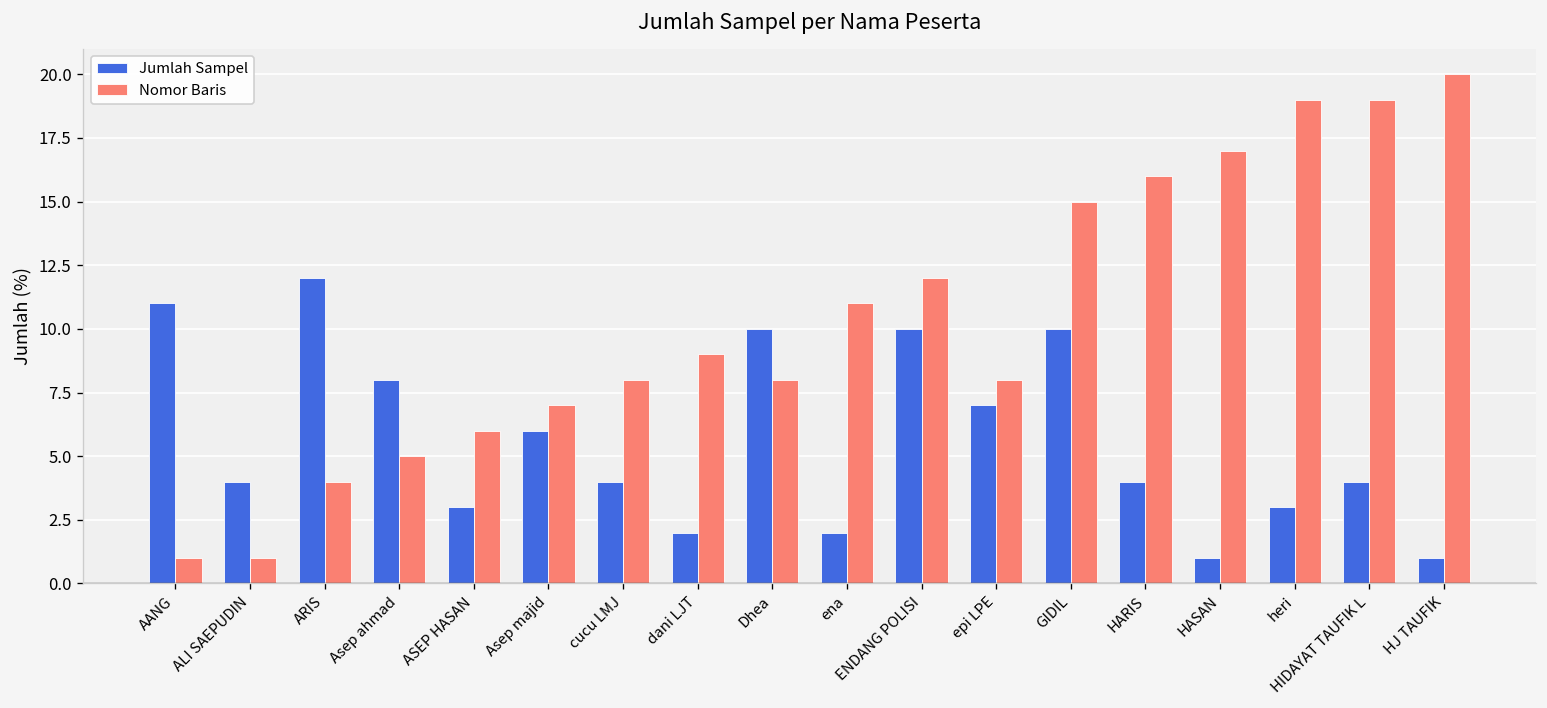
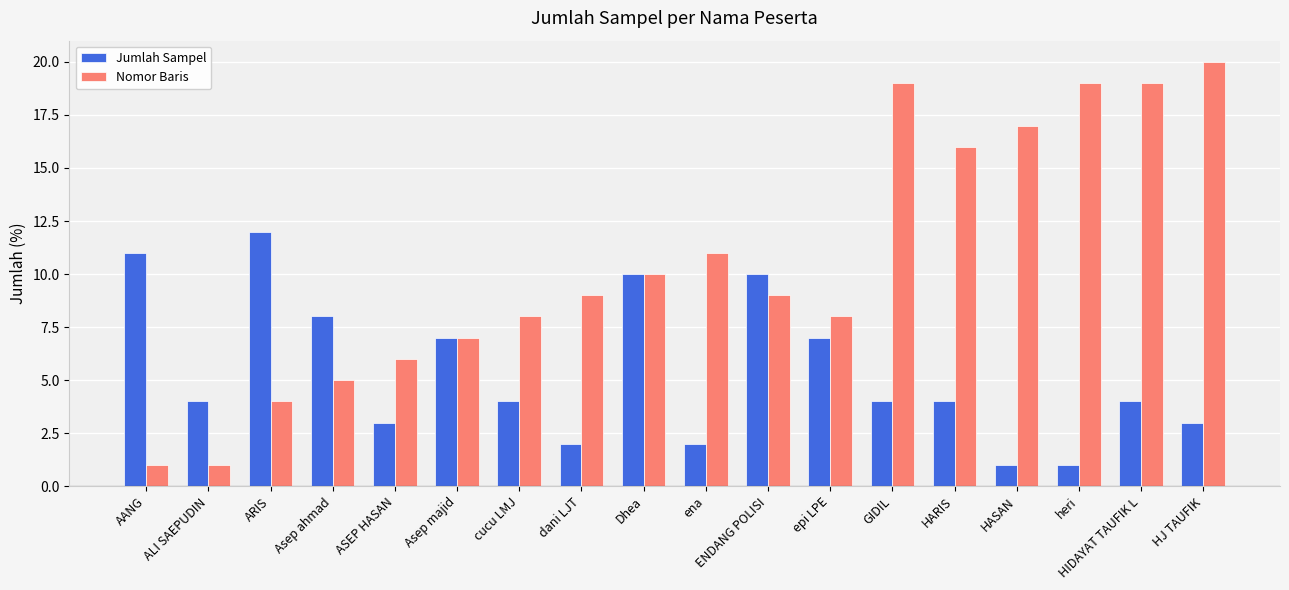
  {
    "Jumlah Sampel": {
      "AANG": 11,
      "ALI SAEPUDIN": 4,
      "ARIS": 12,
      "Asep ahmad": 8,
      "ASEP HASAN": 3,
-     "Asep majid": 6,
+     "Asep majid": 7,
      "cucu LMJ": 4,
      "dani LJT": 2,
      "Dhea": 10,
      "ena": 2,
      "ENDANG POLISI": 10,
      "epi LPE": 7,
-     "GIDIL": 10,
+     "GIDIL": 4,
      "HARIS": 4,
      "HASAN": 1,
-     "heri": 3,
+     "heri": 1,
      "HIDAYAT TAUFIK L": 4,
-     "HJ TAUFIK": 1
+     "HJ TAUFIK": 3
    },
    "Nomor Baris": {
      "AANG": 1,
      "ALI SAEPUDIN": 1,
      "ARIS": 4,
      "Asep ahmad": 5,
      "ASEP HASAN": 6,
      "Asep majid": 7,
      "cucu LMJ": 8,
      "dani LJT": 9,
-     "Dhea": 8,
+     "Dhea": 10,
      "ena": 11,
-     "ENDANG POLISI": 12,
+     "ENDANG POLISI": 9,
      "epi LPE": 8,
-     "GIDIL": 15,
+     "GIDIL": 19,
      "HARIS": 16,
      "HASAN": 17,
      "heri": 19,
      "HIDAYAT TAUFIK L": 19,
      "HJ TAUFIK": 20
    }
  }
